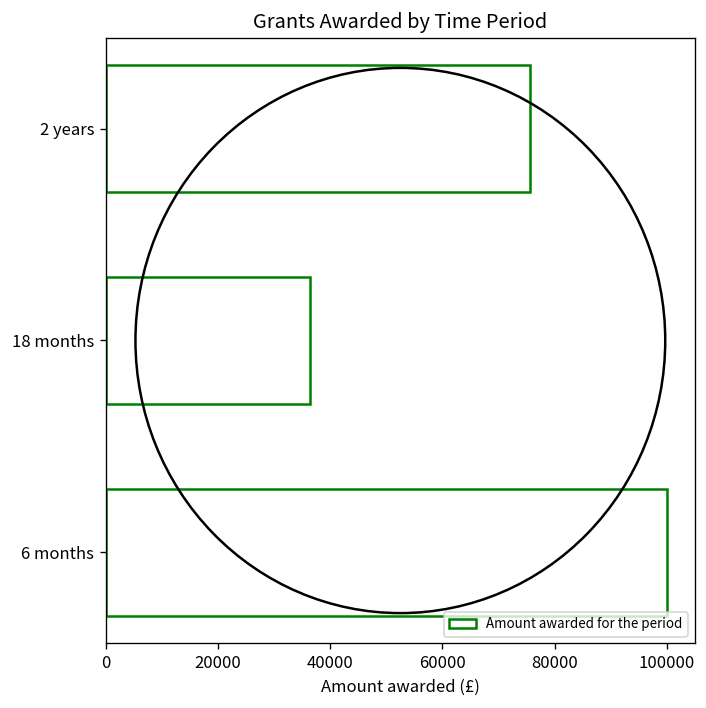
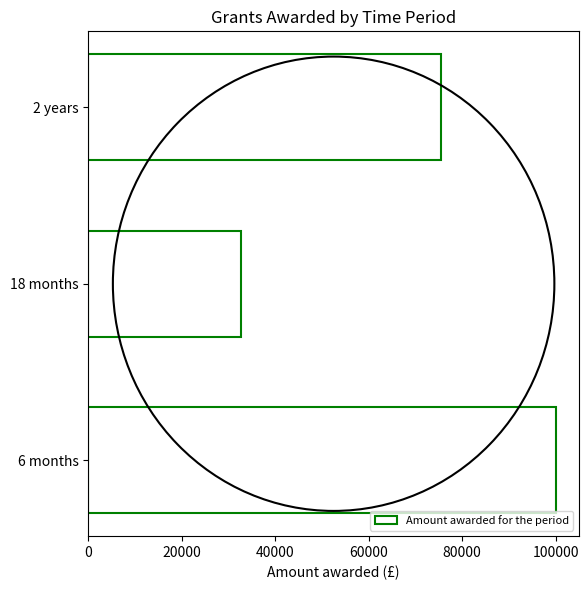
  {
    "2 years": 76000,
-   "18 months": 36000,
+   "18 months": 33000,
    "6 months": 100000
  }
